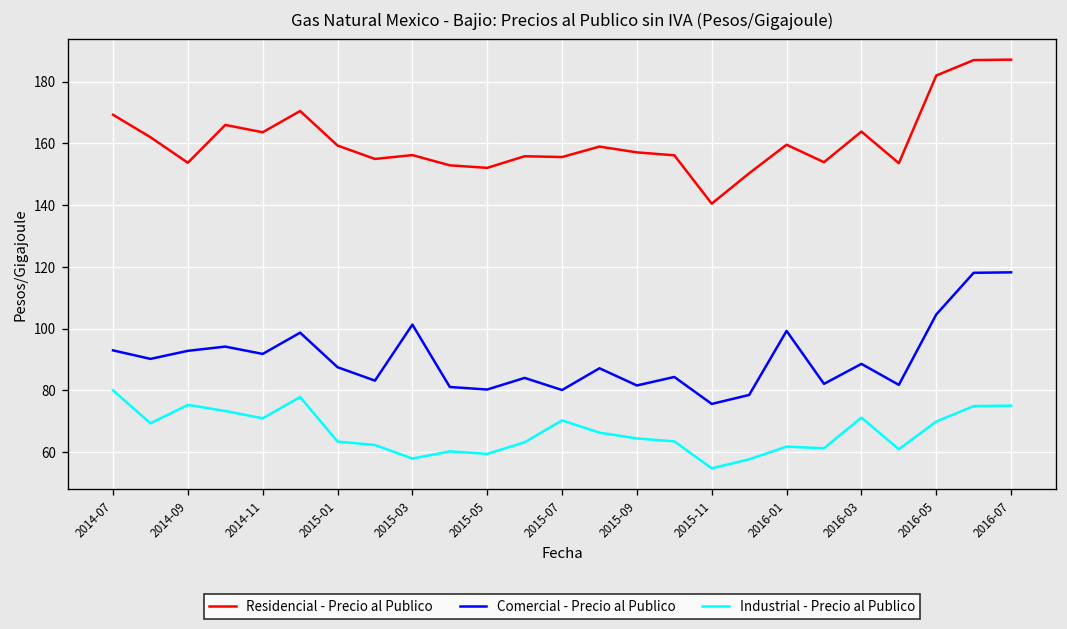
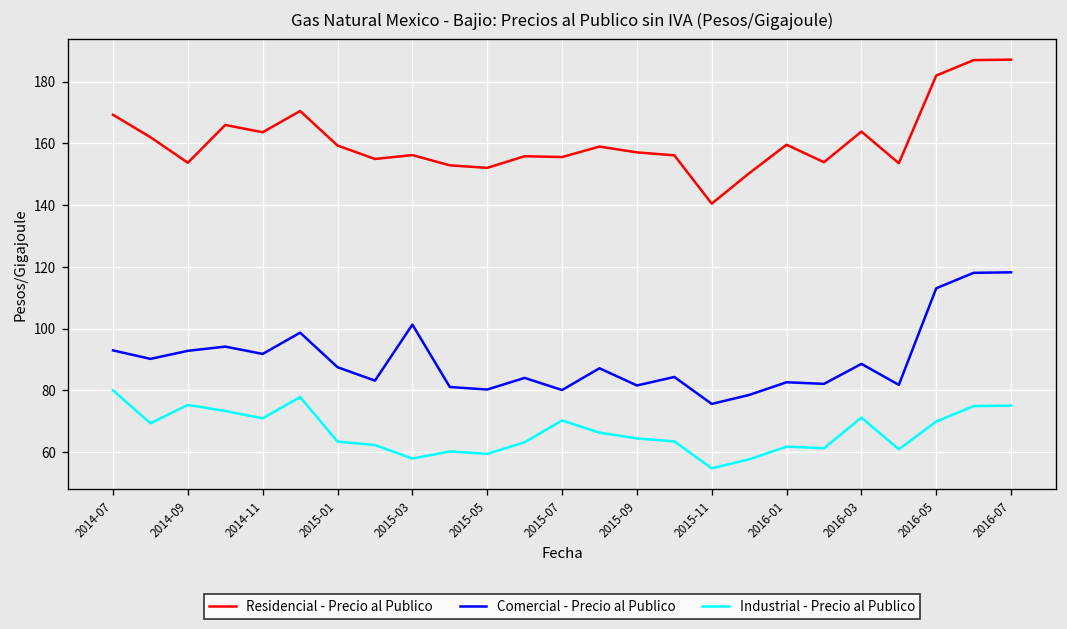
  {
    "Residencial - Precio al Publico": {
      "2014-07": 169,
      "2014-09": 154,
      "2014-11": 164,
      "2015-01": 159,
      "2015-03": 156,
      "2015-05": 152,
      "2015-07": 156,
      "2015-09": 157,
      "2015-11": 140,
      "2016-01": 160,
      "2016-03": 164,
      "2016-05": 182,
      "2016-07": 187
    },
    "Comercial - Precio al Publico": {
      "2014-07": 93,
      "2014-09": 93,
      "2014-11": 92,
      "2015-01": 87,
      "2015-03": 101,
      "2015-05": 80,
      "2015-07": 80,
      "2015-09": 82,
      "2015-11": 76,
-     "2016-01": 99,
+     "2016-01": 83,
      "2016-03": 89,
-     "2016-05": 105,
+     "2016-05": 113,
      "2016-07": 118
    },
    "Industrial - Precio al Publico": {
      "2014-07": 80,
      "2014-09": 75,
      "2014-11": 71,
      "2015-01": 63,
      "2015-03": 58,
      "2015-05": 59,
      "2015-07": 70,
      "2015-09": 64,
      "2015-11": 55,
      "2016-01": 62,
      "2016-03": 71,
      "2016-05": 70,
      "2016-07": 75
    }
  }
